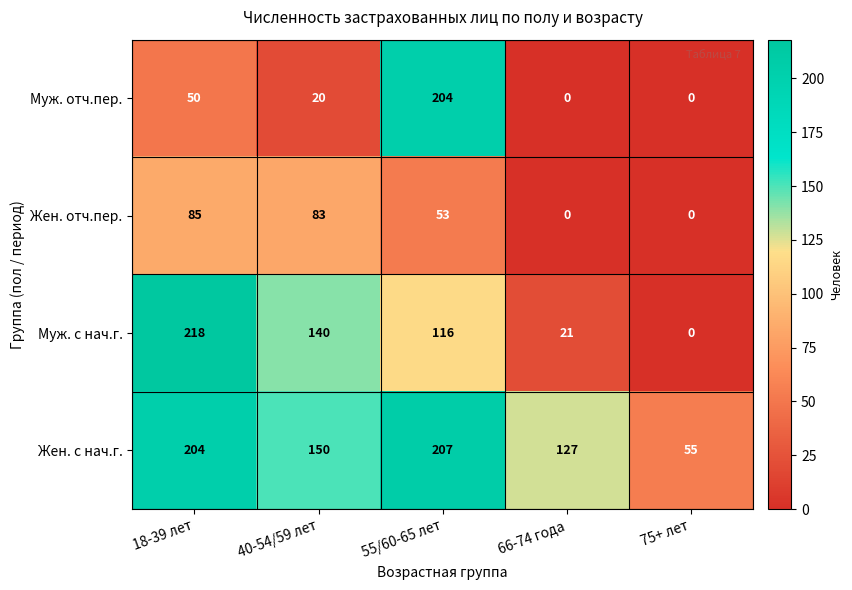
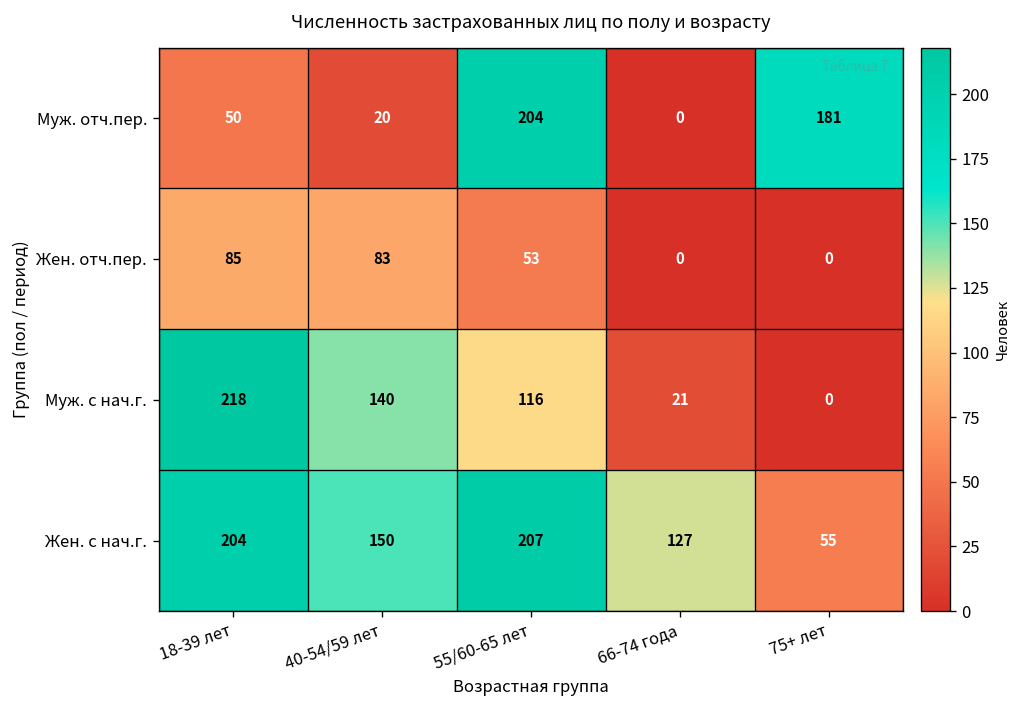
  {
    "Муж. отч.пер.": {
      "18-39 лет": 50,
      "40-54/59 лет": 20,
      "55/60-65 лет": 204,
      "66-74 года": 0,
-     "75+ лет": 0
+     "75+ лет": 181
    },
    "Жен. отч.пер.": {
      "18-39 лет": 85,
      "40-54/59 лет": 83,
      "55/60-65 лет": 53,
      "66-74 года": 0,
      "75+ лет": 0
    },
    "Муж. с нач.г.": {
      "18-39 лет": 218,
      "40-54/59 лет": 140,
      "55/60-65 лет": 116,
      "66-74 года": 21,
      "75+ лет": 0
    },
    "Жен. с нач.г.": {
      "18-39 лет": 204,
      "40-54/59 лет": 150,
      "55/60-65 лет": 207,
      "66-74 года": 127,
      "75+ лет": 55
    }
  }
